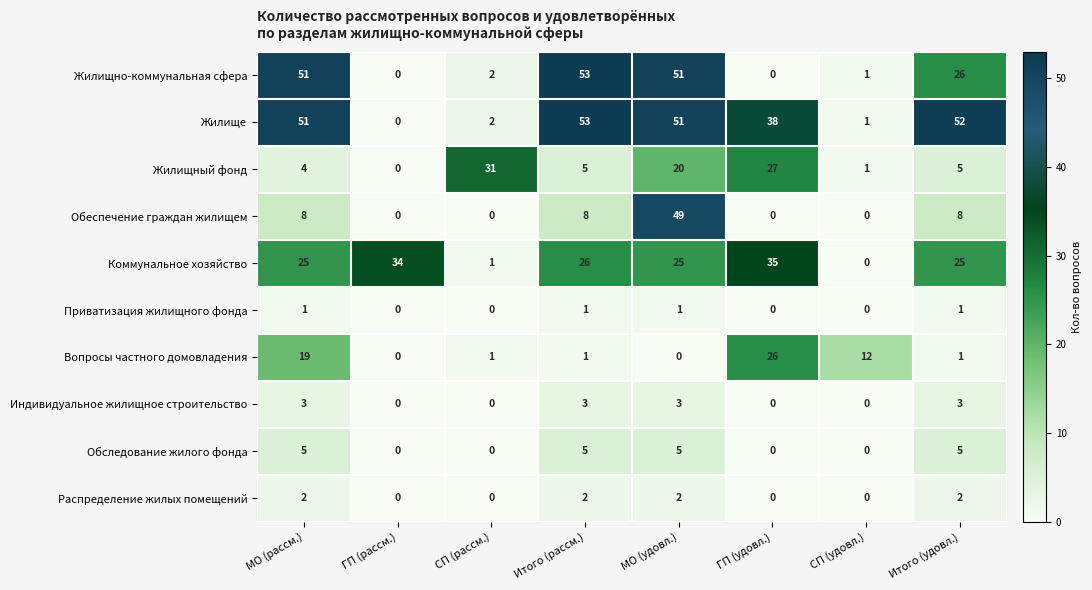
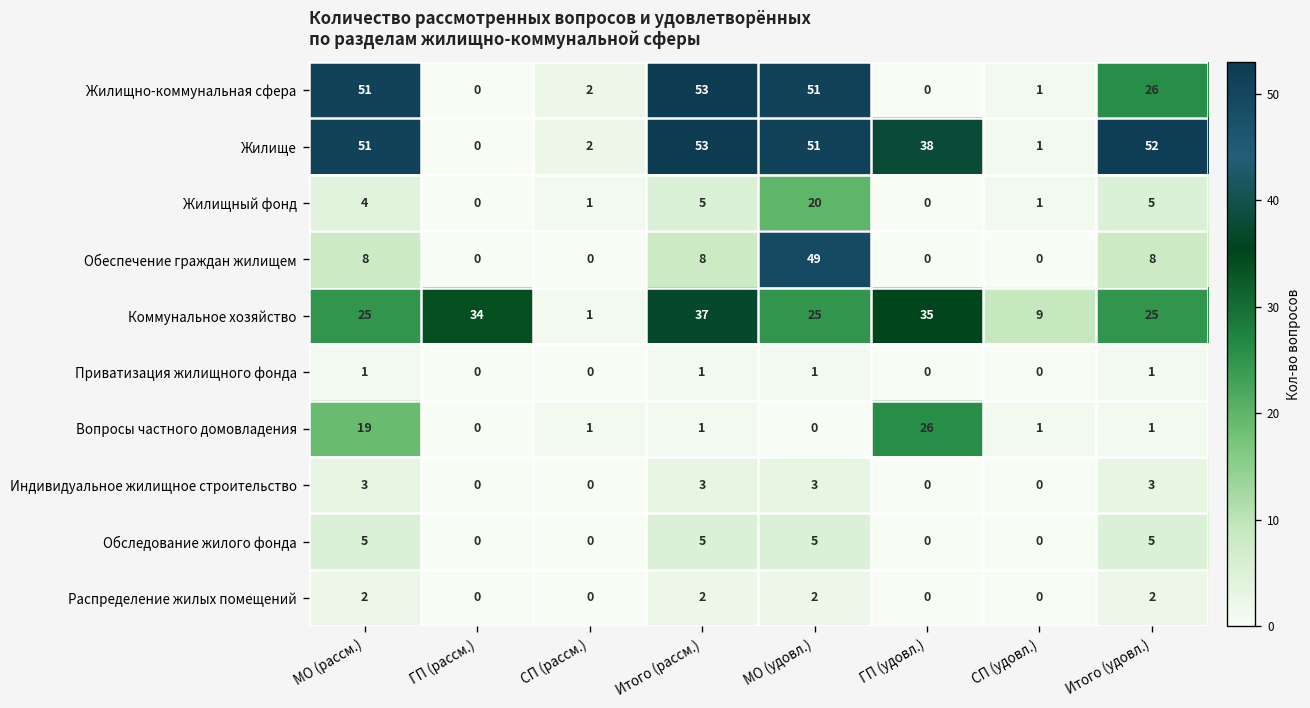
  {
    "Жилищно-коммунальная сфера": {
      "МО (рассм.)": 51,
      "ГП (рассм.)": 0,
      "СП (рассм.)": 2,
      "Итого (рассм.)": 53,
      "МО (удовл.)": 51,
      "ГП (удовл.)": 0,
      "СП (удовл.)": 1,
      "Итого (удовл.)": 26
    },
    "Жилище": {
      "МО (рассм.)": 51,
      "ГП (рассм.)": 0,
      "СП (рассм.)": 2,
      "Итого (рассм.)": 53,
      "МО (удовл.)": 51,
      "ГП (удовл.)": 38,
      "СП (удовл.)": 1,
      "Итого (удовл.)": 52
    },
    "Жилищный фонд": {
      "МО (рассм.)": 4,
      "ГП (рассм.)": 0,
-     "СП (рассм.)": 31,
+     "СП (рассм.)": 1,
      "Итого (рассм.)": 5,
      "МО (удовл.)": 20,
-     "ГП (удовл.)": 27,
+     "ГП (удовл.)": 0,
      "СП (удовл.)": 1,
      "Итого (удовл.)": 5
    },
    "Обеспечение граждан жилищем": {
      "МО (рассм.)": 8,
      "ГП (рассм.)": 0,
      "СП (рассм.)": 0,
      "Итого (рассм.)": 8,
      "МО (удовл.)": 49,
      "ГП (удовл.)": 0,
      "СП (удовл.)": 0,
      "Итого (удовл.)": 8
    },
    "Коммунальное хозяйство": {
      "МО (рассм.)": 25,
      "ГП (рассм.)": 34,
      "СП (рассм.)": 1,
-     "Итого (рассм.)": 26,
+     "Итого (рассм.)": 37,
      "МО (удовл.)": 25,
      "ГП (удовл.)": 35,
-     "СП (удовл.)": 0,
+     "СП (удовл.)": 9,
      "Итого (удовл.)": 25
    },
    "Приватизация жилищного фонда": {
      "МО (рассм.)": 1,
      "ГП (рассм.)": 0,
      "СП (рассм.)": 0,
      "Итого (рассм.)": 1,
      "МО (удовл.)": 1,
      "ГП (удовл.)": 0,
      "СП (удовл.)": 0,
      "Итого (удовл.)": 1
    },
    "Вопросы частного домовладения": {
      "МО (рассм.)": 19,
      "ГП (рассм.)": 0,
      "СП (рассм.)": 1,
      "Итого (рассм.)": 1,
      "МО (удовл.)": 0,
      "ГП (удовл.)": 26,
-     "СП (удовл.)": 12,
+     "СП (удовл.)": 1,
      "Итого (удовл.)": 1
    },
    "Индивидуальное жилищное строительство": {
      "МО (рассм.)": 3,
      "ГП (рассм.)": 0,
      "СП (рассм.)": 0,
      "Итого (рассм.)": 3,
      "МО (удовл.)": 3,
      "ГП (удовл.)": 0,
      "СП (удовл.)": 0,
      "Итого (удовл.)": 3
    },
    "Обследование жилого фонда": {
      "МО (рассм.)": 5,
      "ГП (рассм.)": 0,
      "СП (рассм.)": 0,
      "Итого (рассм.)": 5,
      "МО (удовл.)": 5,
      "ГП (удовл.)": 0,
      "СП (удовл.)": 0,
      "Итого (удовл.)": 5
    },
    "Распределение жилых помещений": {
      "МО (рассм.)": 2,
      "ГП (рассм.)": 0,
      "СП (рассм.)": 0,
      "Итого (рассм.)": 2,
      "МО (удовл.)": 2,
      "ГП (удовл.)": 0,
      "СП (удовл.)": 0,
      "Итого (удовл.)": 2
    }
  }
